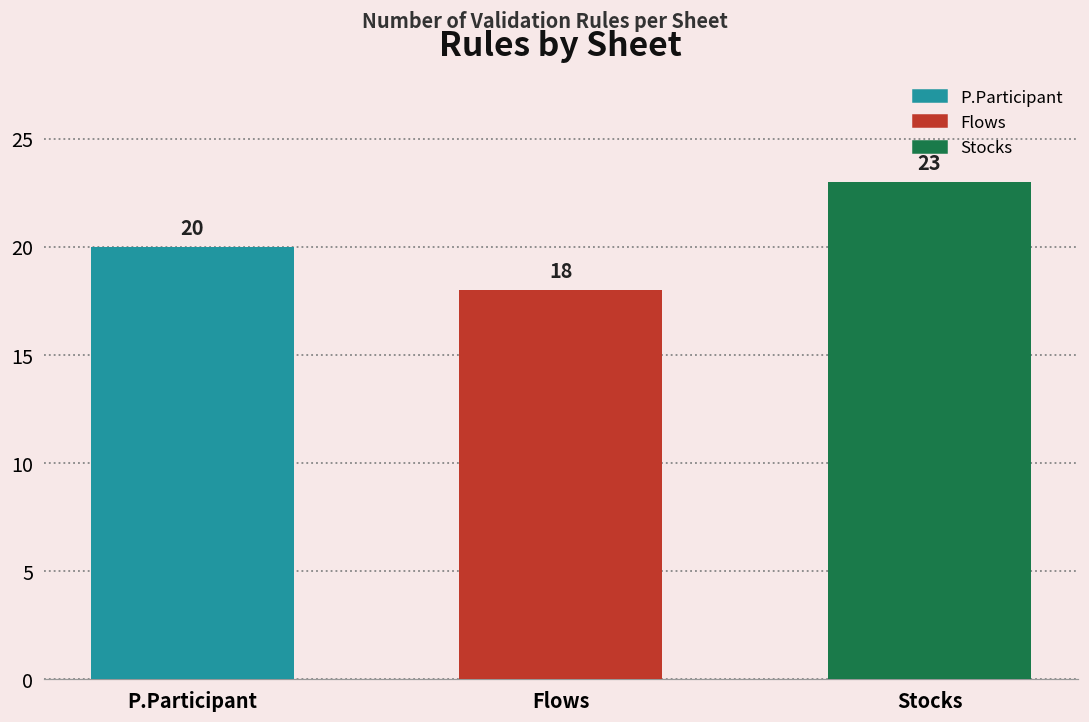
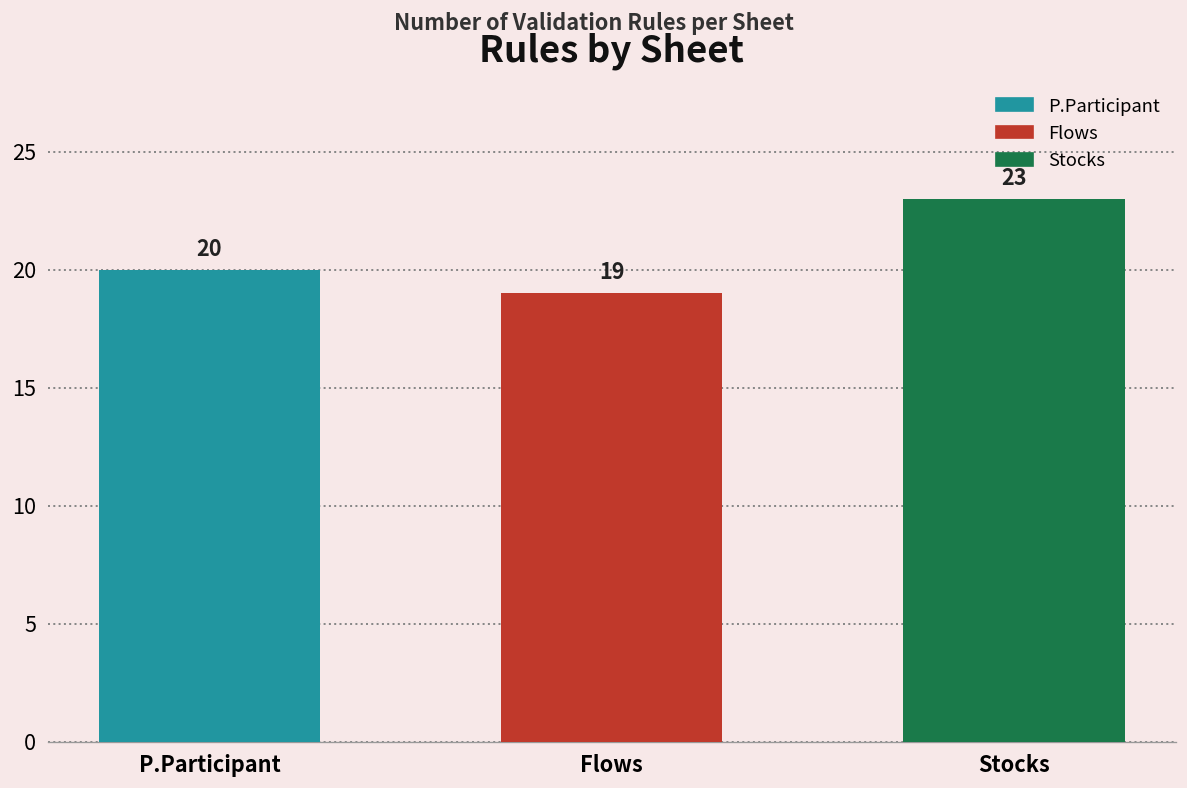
  {
    "P.Participant": 20,
-   "Flows": 18,
+   "Flows": 19,
    "Stocks": 23
  }
